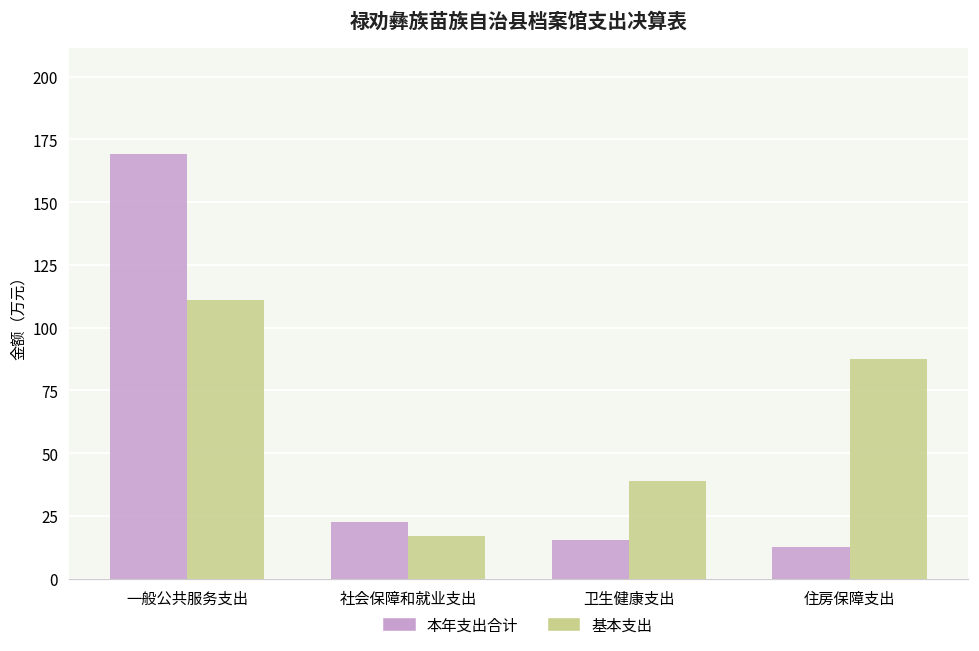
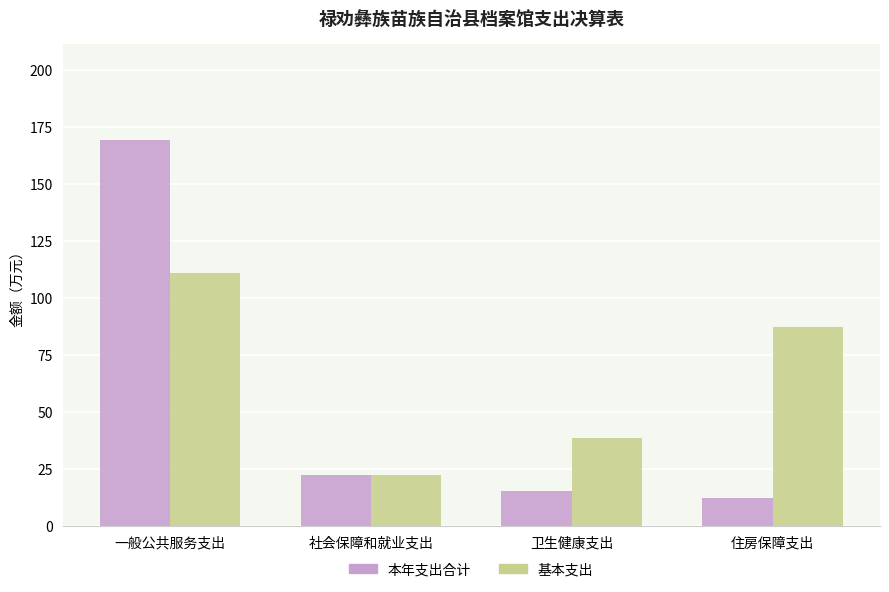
  {
    "本年支出合计": {
      "一般公共服务支出": 169,
      "社会保障和就业支出": 22,
      "卫生健康支出": 15,
      "住房保障支出": 12
    },
    "基本支出": {
      "一般公共服务支出": 111,
-     "社会保障和就业支出": 17,
+     "社会保障和就业支出": 22,
      "卫生健康支出": 39,
      "住房保障支出": 87
    }
  }
